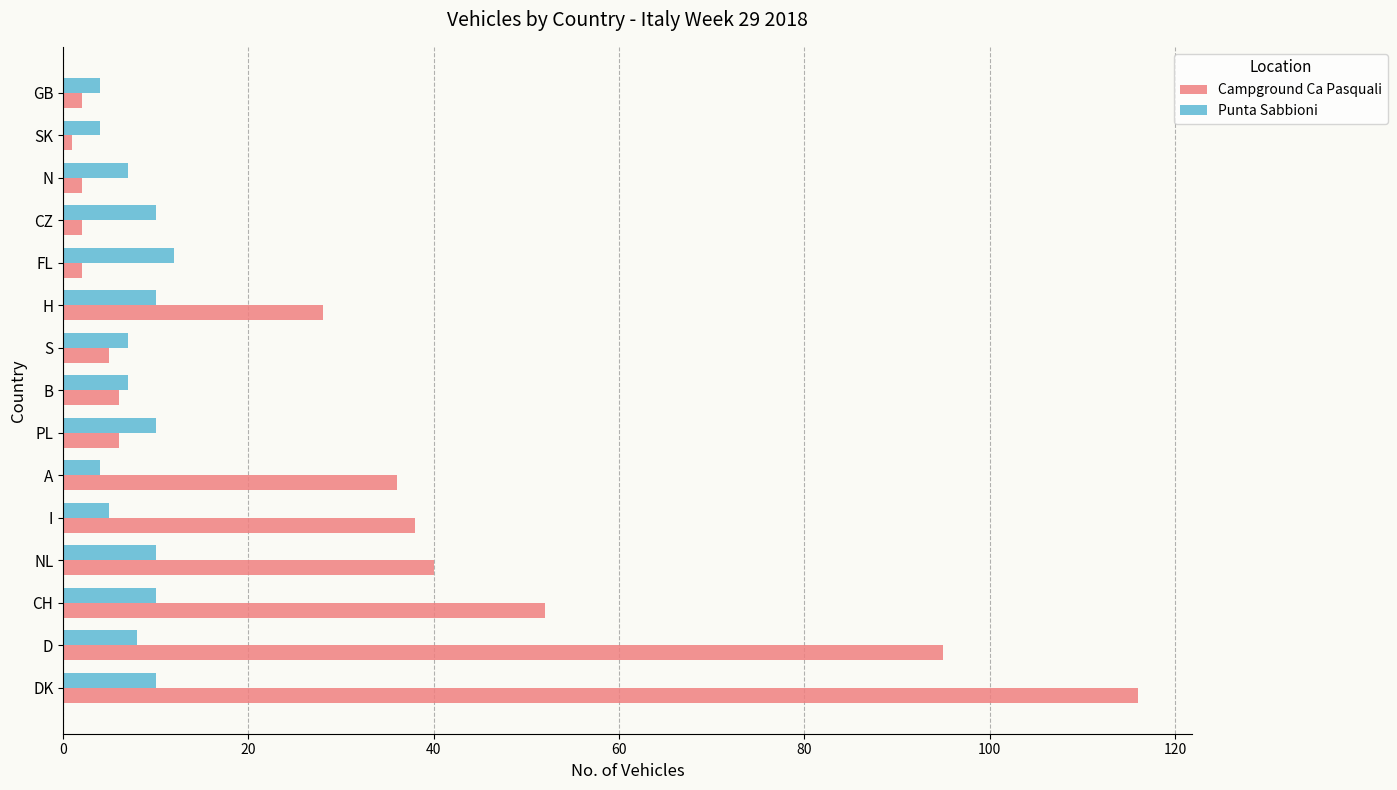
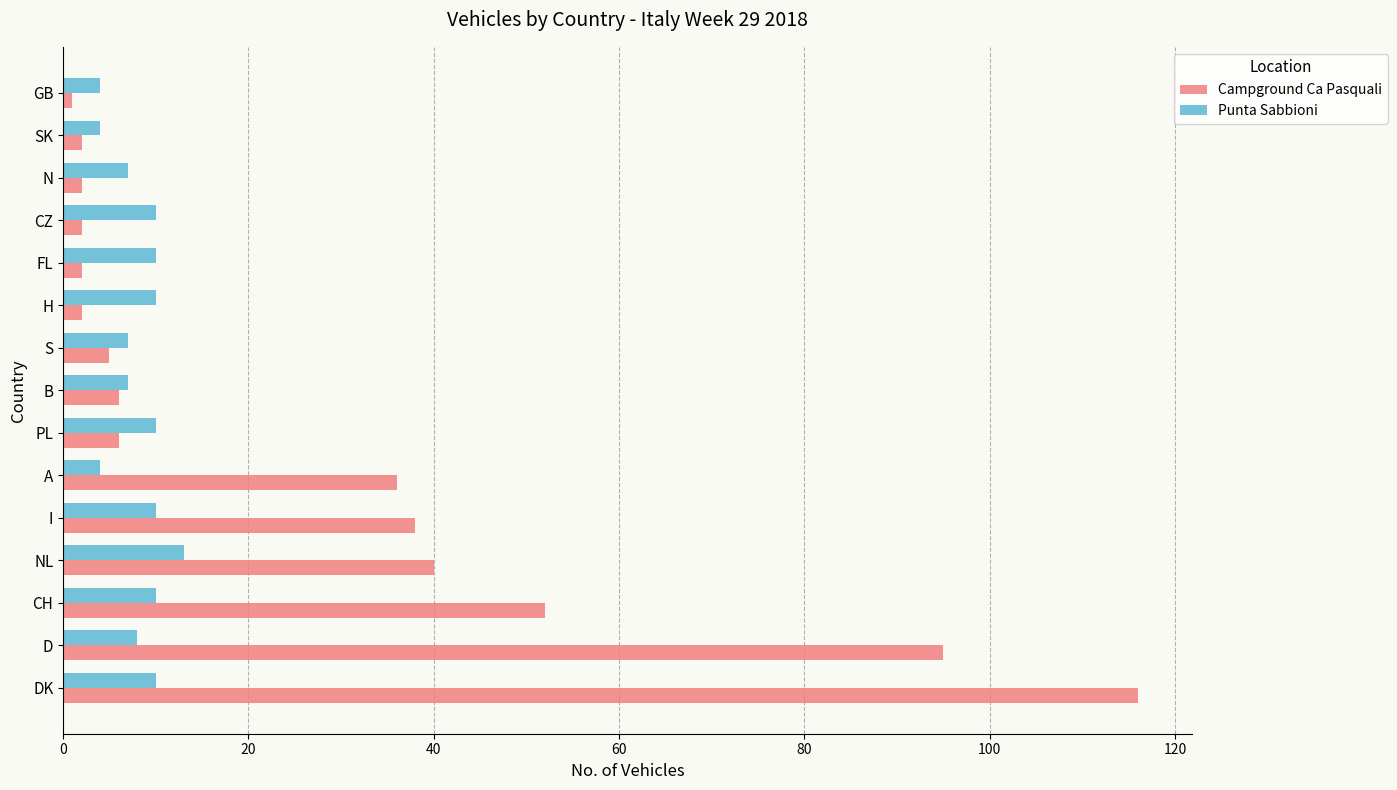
  {
    "Campground Ca Pasquali": {
-     "GB": 2,
-     "SK": 1,
+     "GB": 1,
+     "SK": 2,
      "N": 2,
      "CZ": 2,
      "FL": 2,
-     "H": 28,
+     "H": 2,
      "S": 5,
      "B": 6,
      "PL": 6,
      "A": 36,
      "I": 38,
      "NL": 40,
      "CH": 52,
      "D": 95,
      "DK": 116
    },
    "Punta Sabbioni": {
      "GB": 4,
      "SK": 4,
      "N": 7,
      "CZ": 10,
-     "FL": 12,
+     "FL": 10,
      "H": 10,
      "S": 7,
      "B": 7,
      "PL": 10,
      "A": 4,
-     "I": 5,
-     "NL": 10,
+     "I": 10,
+     "NL": 13,
      "CH": 10,
      "D": 8,
      "DK": 10
    }
  }
